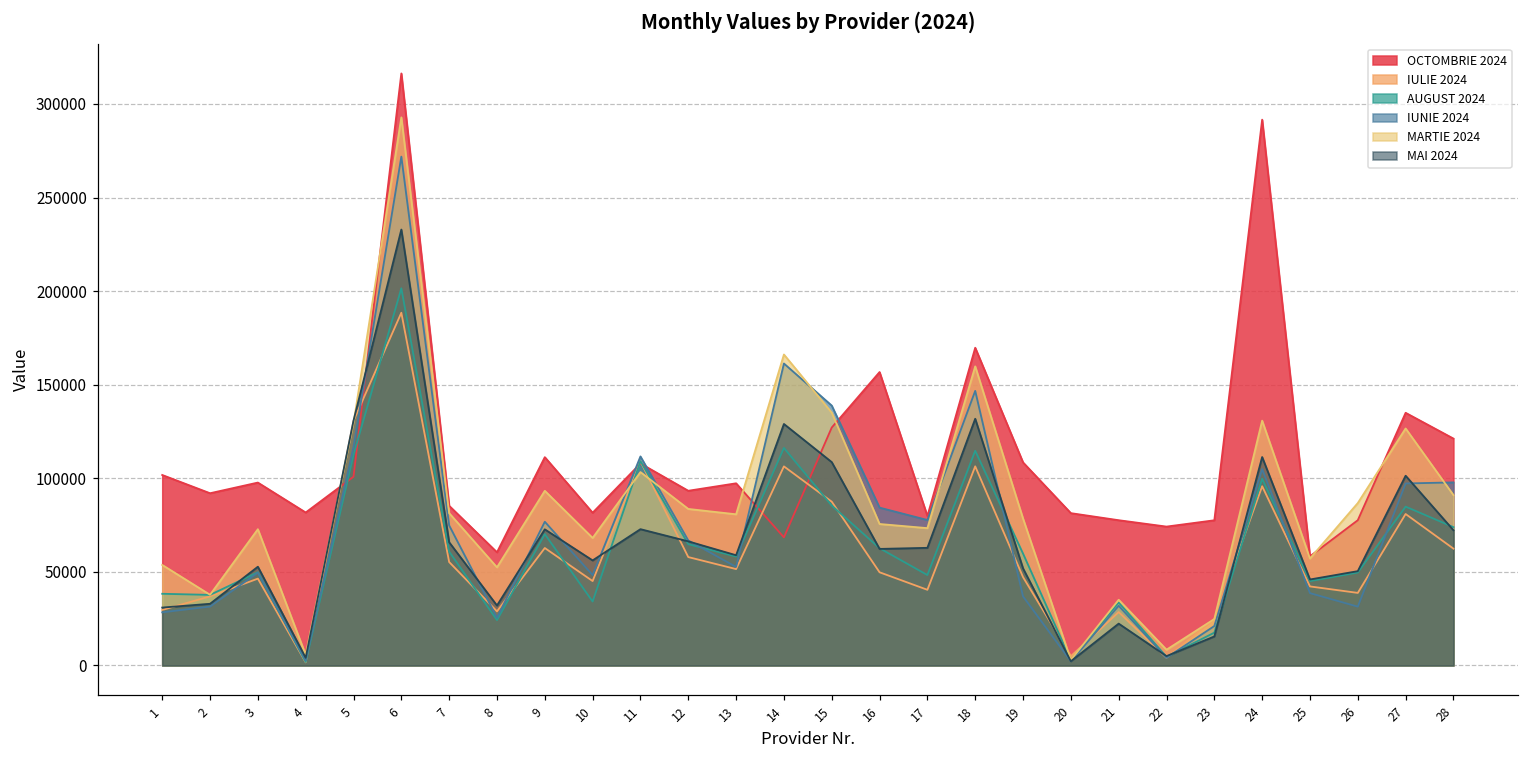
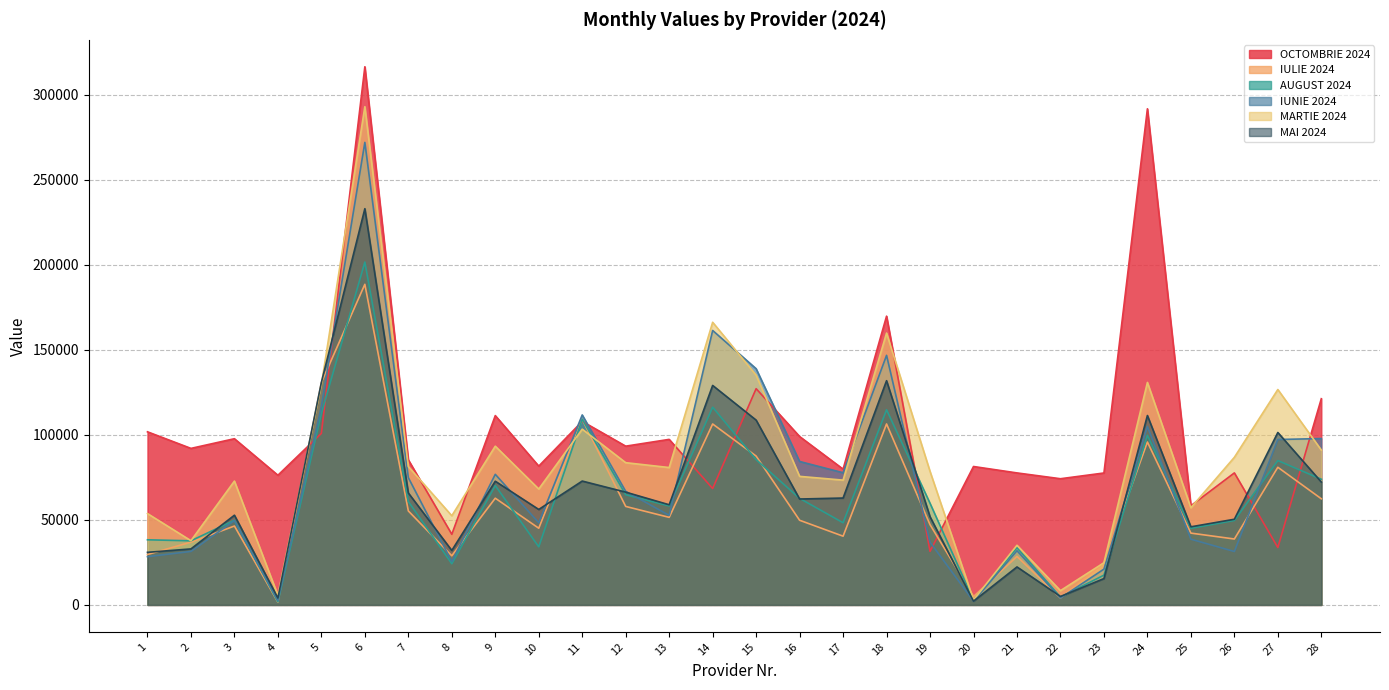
  {
    "OCTOMBRIE 2024": {
      "1": 102000,
      "2": 92000,
      "3": 98000,
-     "4": 82000,
+     "4": 76000,
      "5": 101000,
      "6": 316000,
      "7": 85000,
-     "8": 60000,
+     "8": 42000,
      "9": 111000,
      "10": 82000,
      "12": 93000,
      "13": 97000,
      "14": 68000,
      "15": 127000,
-     "16": 157000,
+     "16": 99000,
      "17": 80000,
      "18": 170000,
-     "19": 108000,
+     "19": 31000,
      "20": 81000,
      "21": 78000,
      "22": 74000,
      "23": 78000,
      "24": 292000,
      "26": 78000,
-     "27": 135000,
+     "27": 34000,
      "28": 121000
    }
  }
